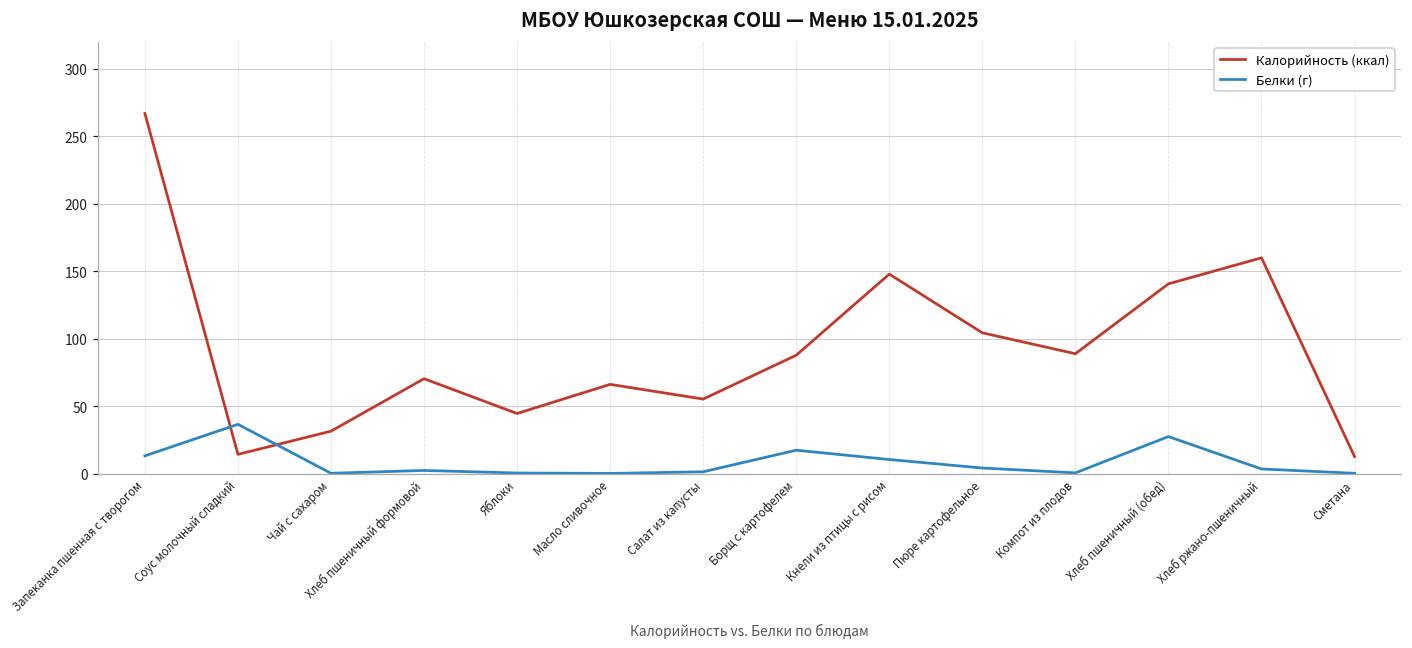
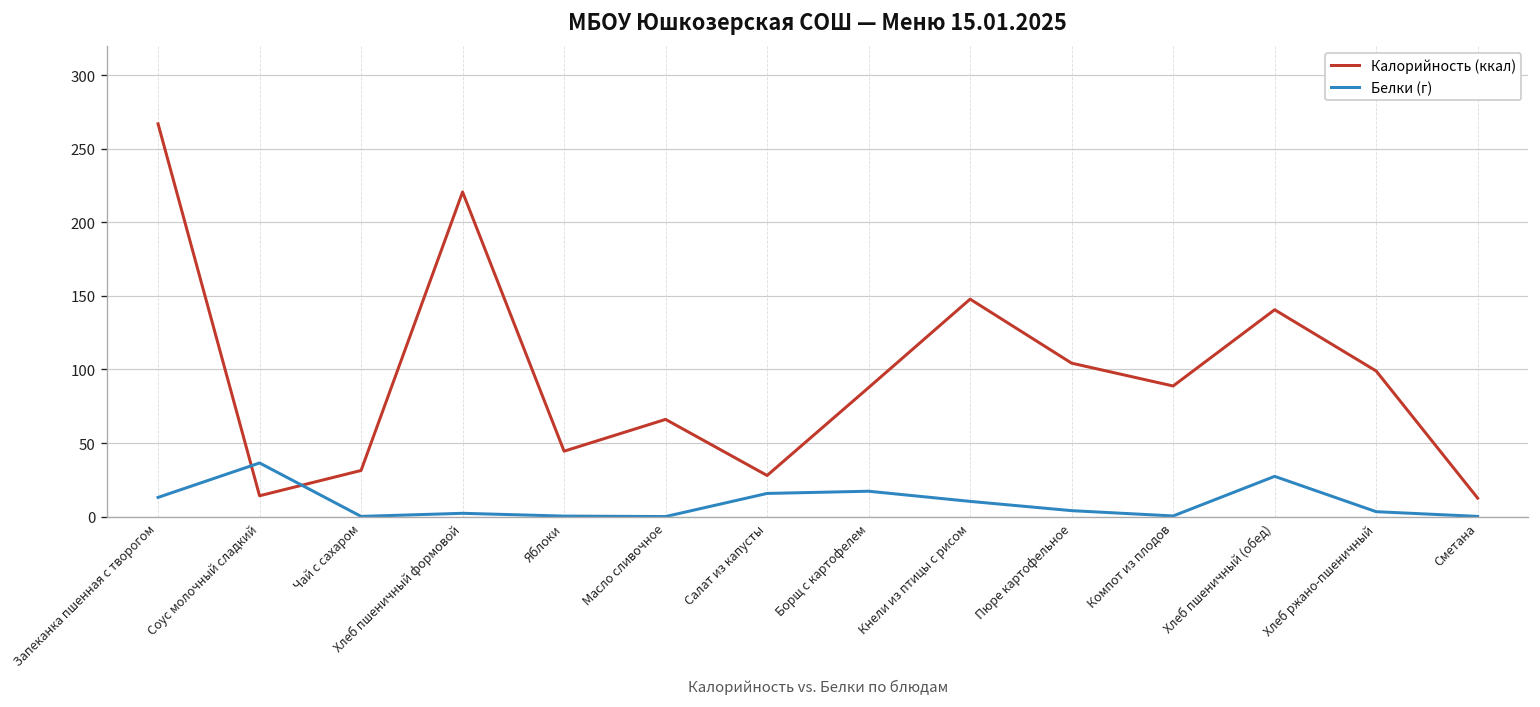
  {
    "Калорийность (ккал)": {
      "Запеканка пшенная с творогом": 267,
      "Соус молочный сладкий": 14,
      "Чай с сахаром": 31,
-     "Хлеб пшеничный формовой": 70,
+     "Хлеб пшеничный формовой": 221,
      "Яблоки": 45,
      "Масло сливочное": 66,
-     "Салат из капусты": 55,
+     "Салат из капусты": 28,
      "Борщ с картофелем": 88,
      "Кнели из птицы с рисом": 148,
      "Пюре картофельное": 104,
      "Компот из плодов": 89,
      "Хлеб пшеничный (обед)": 141,
-     "Хлеб ржано-пшеничный": 160,
+     "Хлеб ржано-пшеничный": 99,
      "Сметана": 13
    },
    "Белки (г)": {
      "Запеканка пшенная с творогом": 13,
      "Соус молочный сладкий": 37,
      "Чай с сахаром": 0,
      "Хлеб пшеничный формовой": 2,
      "Яблоки": 0,
      "Масло сливочное": 0,
-     "Салат из капусты": 1,
+     "Салат из капусты": 16,
      "Борщ с картофелем": 17,
      "Кнели из птицы с рисом": 10,
      "Пюре картофельное": 4,
      "Компот из плодов": 1,
      "Хлеб пшеничный (обед)": 27,
      "Хлеб ржано-пшеничный": 3,
      "Сметана": 0
    }
  }
